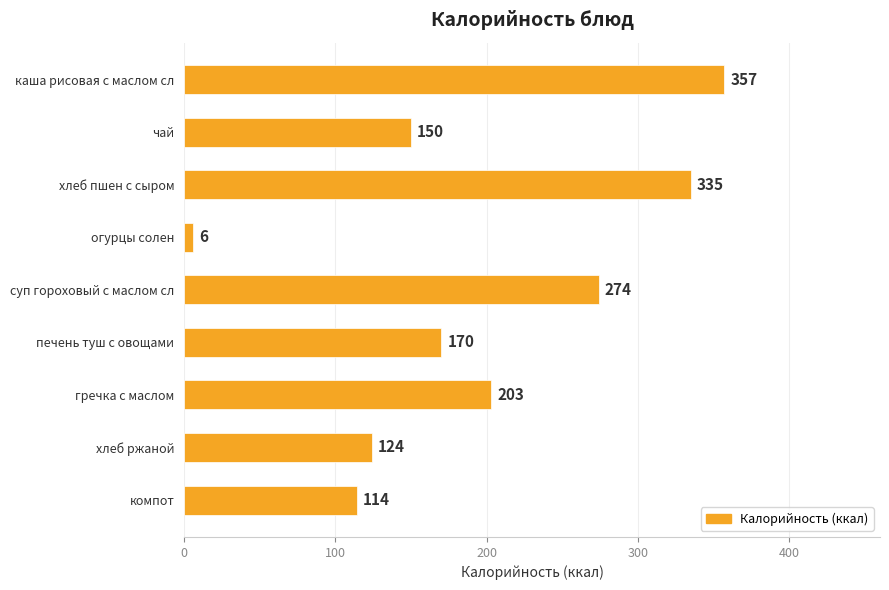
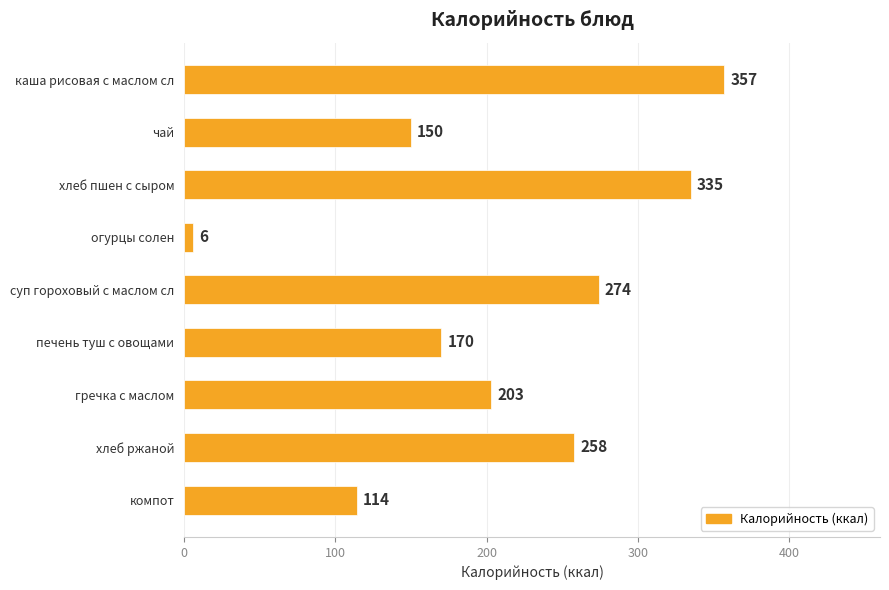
  {
    "каша рисовая с маслом сл": 357,
    "чай": 150,
    "хлеб пшен с сыром": 335,
    "огурцы солен": 6,
    "суп гороховый с маслом сл": 274,
    "печень туш с овощами": 170,
    "гречка с маслом": 203,
-   "хлеб ржаной": 124,
+   "хлеб ржаной": 258,
    "компот": 114
  }
